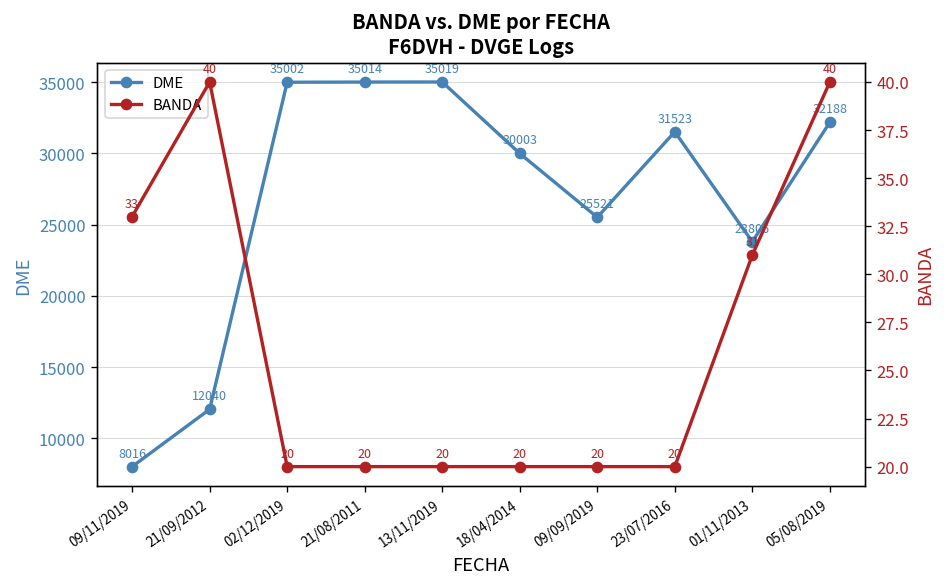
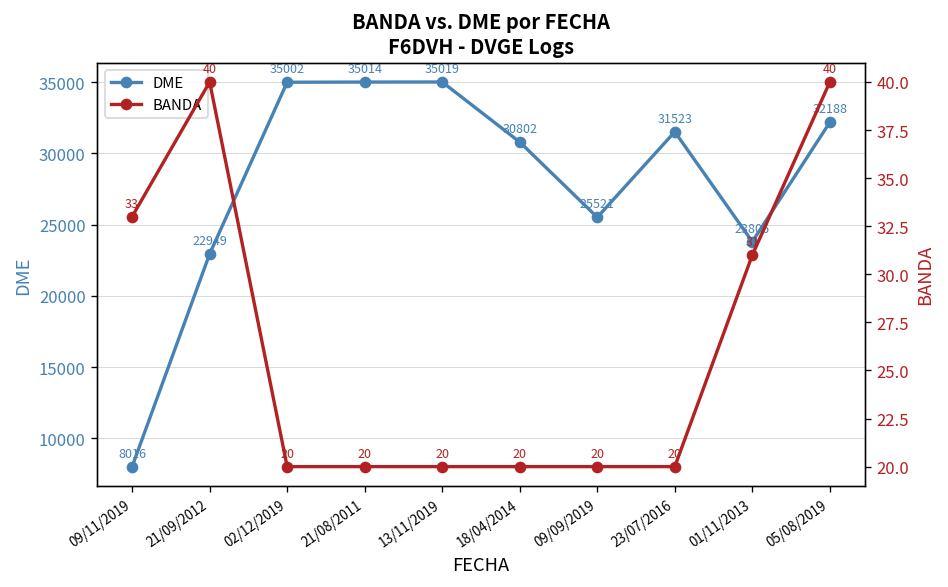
  {
    "DME": {
      "09/11/2019": 8016,
-     "21/09/2012": 12040,
+     "21/09/2012": 22949,
      "02/12/2019": 35002,
      "21/08/2011": 35014,
      "13/11/2019": 35019,
-     "18/04/2014": 30003,
+     "18/04/2014": 30802,
      "09/09/2019": 25521,
      "23/07/2016": 31523,
      "01/11/2013": 23806,
      "05/08/2019": 32188
    },
    "BANDA": {
      "09/11/2019": 33,
      "02/12/2019": 20,
      "21/08/2011": 20,
      "13/11/2019": 20,
      "18/04/2014": 20,
      "09/09/2019": 20,
      "23/07/2016": 20,
      "05/08/2019": 40
    }
  }
